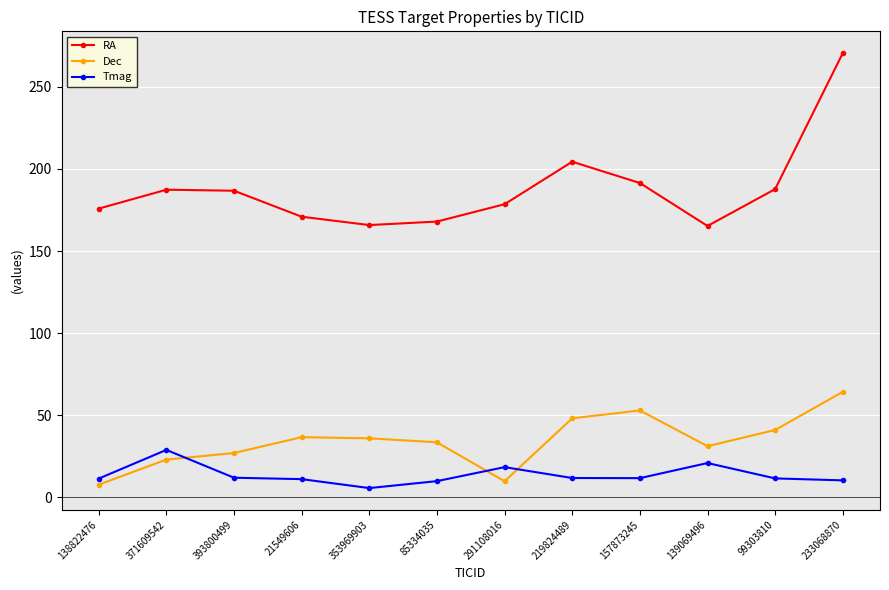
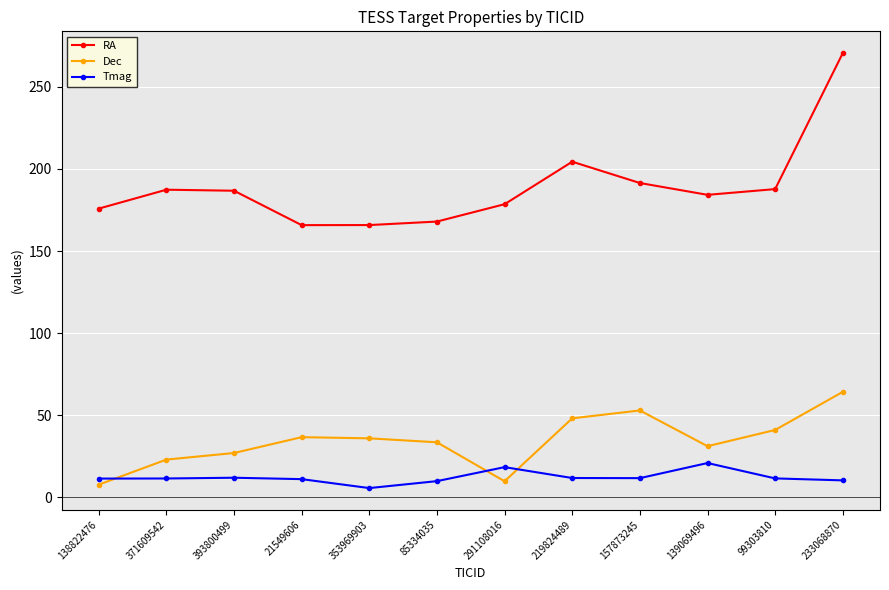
  {
    "RA": {
      "138822476": 176,
      "371609542": 187,
      "393800499": 187,
-     "21549606": 171,
+     "21549606": 166,
      "353969903": 166,
      "85334035": 168,
      "291108016": 179,
      "219824489": 204,
      "157873245": 191,
-     "139069496": 165,
+     "139069496": 184,
      "99303810": 188,
      "233068870": 271
    },
    "Dec": {
      "138822476": 8,
      "371609542": 23,
      "393800499": 27,
      "21549606": 37,
      "353969903": 36,
      "85334035": 34,
      "291108016": 10,
      "219824489": 48,
      "157873245": 53,
      "139069496": 31,
      "99303810": 41,
      "233068870": 64
    },
    "Tmag": {
      "138822476": 11,
-     "371609542": 29,
+     "371609542": 11,
      "393800499": 12,
      "21549606": 11,
      "353969903": 6,
      "85334035": 10,
      "291108016": 18,
      "219824489": 12,
      "157873245": 12,
      "139069496": 21,
      "99303810": 12,
      "233068870": 10
    }
  }
